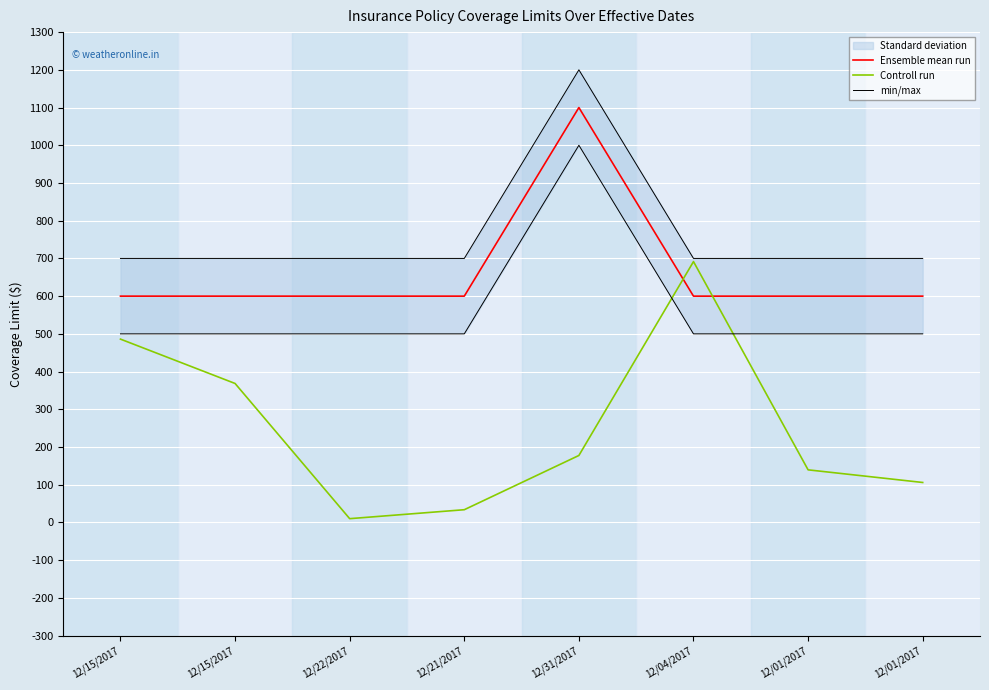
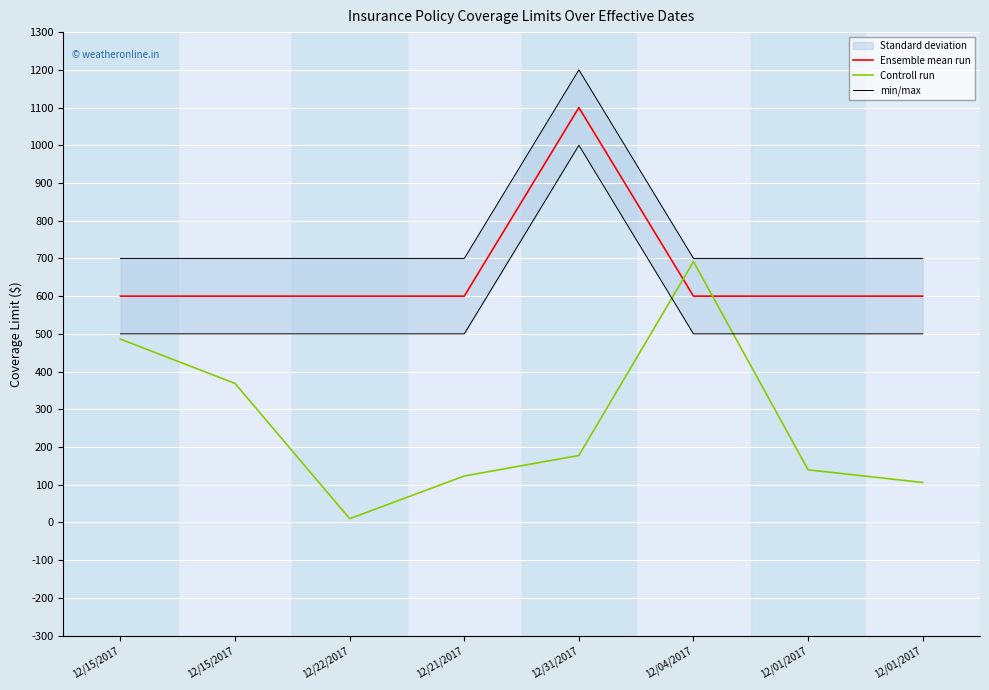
  {
    "Ensemble mean run": {
      "12/22/2017": 600,
      "12/21/2017": 600,
      "12/31/2017": 1100,
      "12/04/2017": 600
    },
    "Controll run": {
      "12/22/2017": 10,
-     "12/21/2017": 30,
+     "12/21/2017": 120,
      "12/31/2017": 180,
      "12/04/2017": 690
    },
    "Standard deviation": {
      "12/22/2017": 700,
      "12/21/2017": 700,
      "12/31/2017": 1200,
      "12/04/2017": 700
    }
  }
